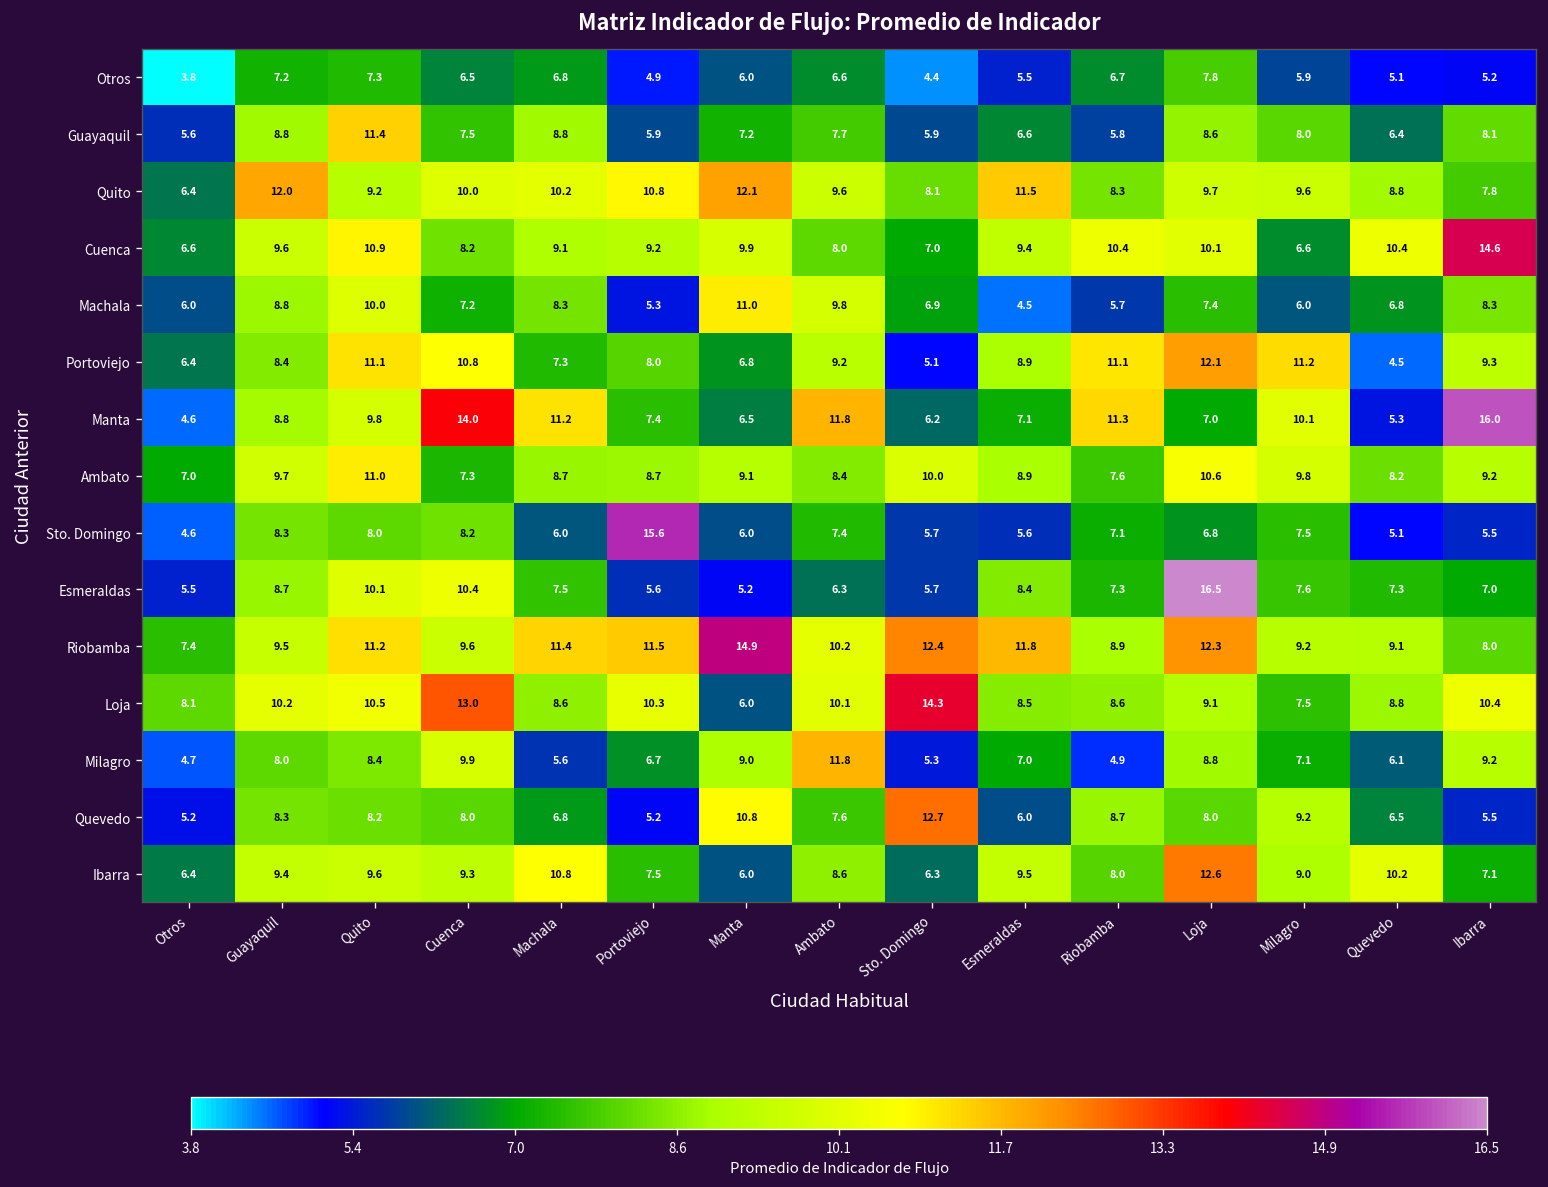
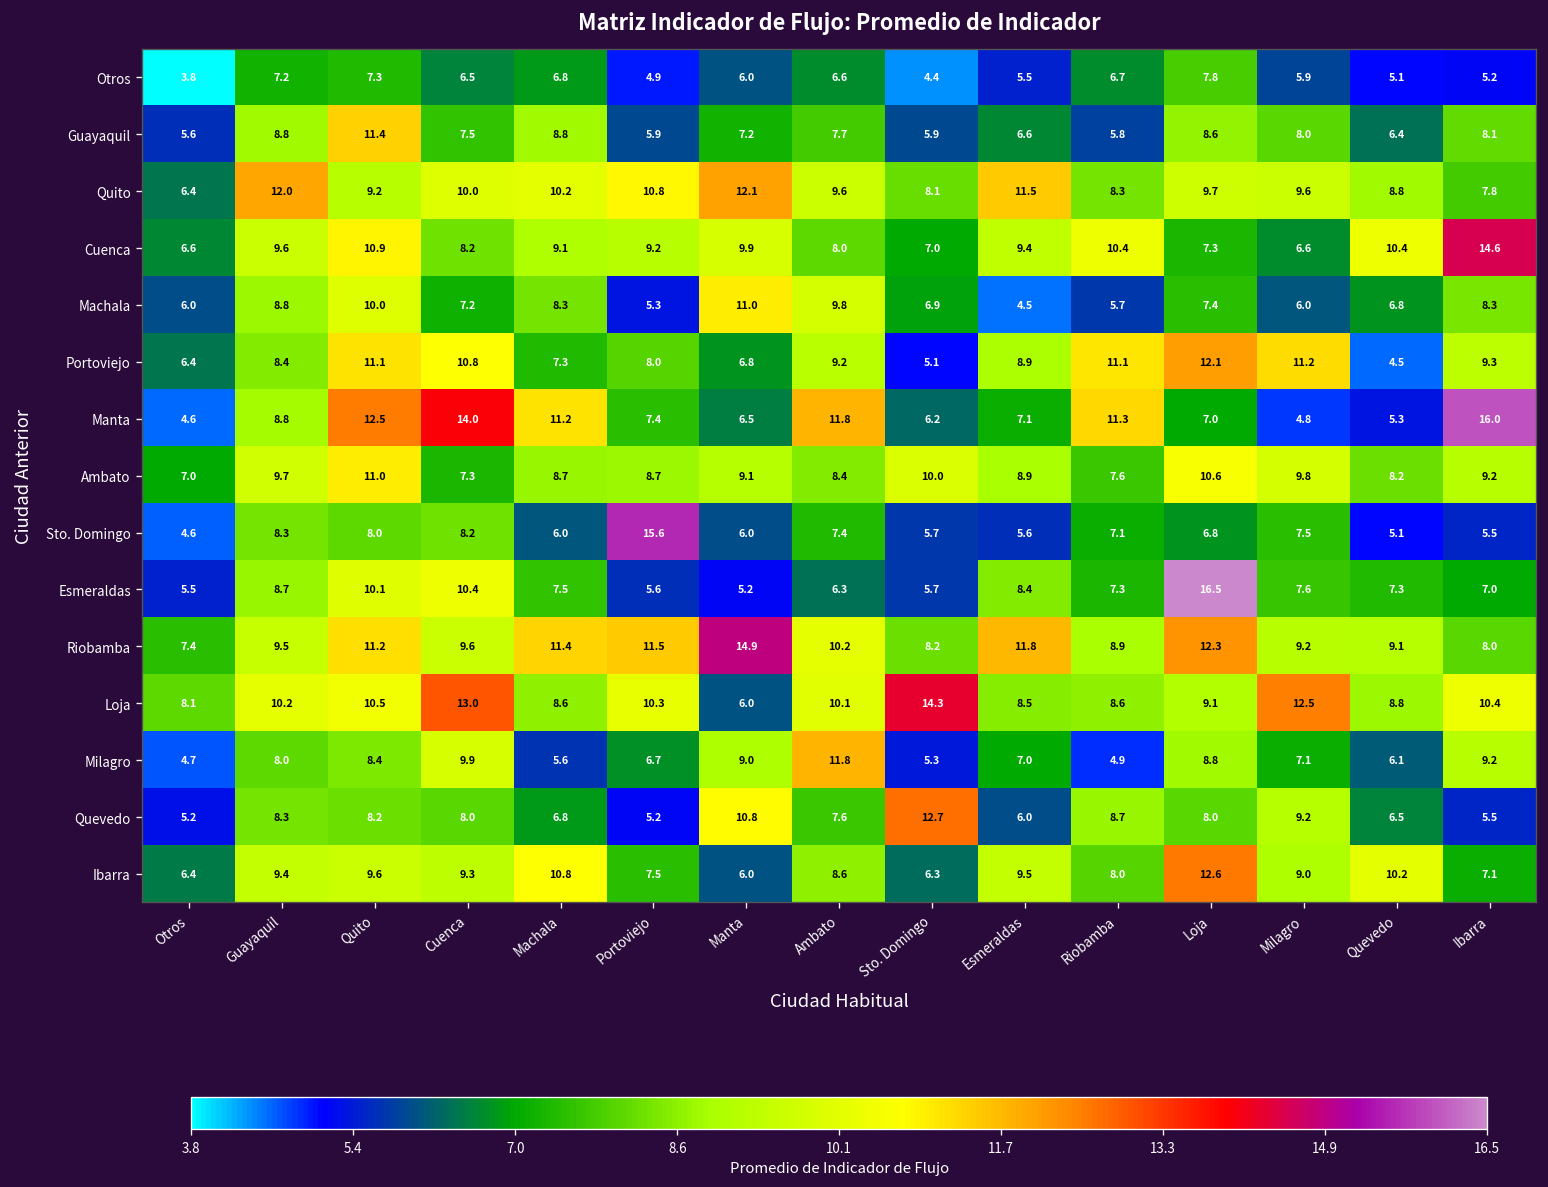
  {
    "Cuenca": {
      "Otros": 6.6,
      "Guayaquil": 9.6,
      "Quito": 10.9,
      "Cuenca": 8.2,
      "Machala": 9.1,
      "Portoviejo": 9.2,
      "Manta": 9.9,
      "Ambato": 8.0,
      "Sto. Domingo": 7.0,
      "Esmeraldas": 9.4,
      "Riobamba": 10.4,
-     "Loja": 10.1,
+     "Loja": 7.3,
      "Milagro": 6.6,
      "Quevedo": 10.4,
      "Ibarra": 14.6
    },
    "Manta": {
      "Otros": 4.6,
      "Guayaquil": 8.8,
-     "Quito": 9.8,
+     "Quito": 12.5,
      "Cuenca": 14.0,
      "Machala": 11.2,
      "Portoviejo": 7.4,
      "Manta": 6.5,
      "Ambato": 11.8,
      "Sto. Domingo": 6.2,
      "Esmeraldas": 7.1,
      "Riobamba": 11.3,
      "Loja": 7.0,
-     "Milagro": 10.1,
+     "Milagro": 4.8,
      "Quevedo": 5.3,
      "Ibarra": 16.0
    },
    "Riobamba": {
      "Otros": 7.4,
      "Guayaquil": 9.5,
      "Quito": 11.2,
      "Cuenca": 9.6,
      "Machala": 11.4,
      "Portoviejo": 11.5,
      "Manta": 14.9,
      "Ambato": 10.2,
-     "Sto. Domingo": 12.4,
+     "Sto. Domingo": 8.2,
      "Esmeraldas": 11.8,
      "Riobamba": 8.9,
      "Loja": 12.3,
      "Milagro": 9.2,
      "Quevedo": 9.1,
      "Ibarra": 8.0
    },
    "Loja": {
      "Otros": 8.1,
      "Guayaquil": 10.2,
      "Quito": 10.5,
      "Cuenca": 13.0,
      "Machala": 8.6,
      "Portoviejo": 10.3,
      "Manta": 6.0,
      "Ambato": 10.1,
      "Sto. Domingo": 14.3,
      "Esmeraldas": 8.5,
      "Riobamba": 8.6,
      "Loja": 9.1,
-     "Milagro": 7.5,
+     "Milagro": 12.5,
      "Quevedo": 8.8,
      "Ibarra": 10.4
    }
  }
